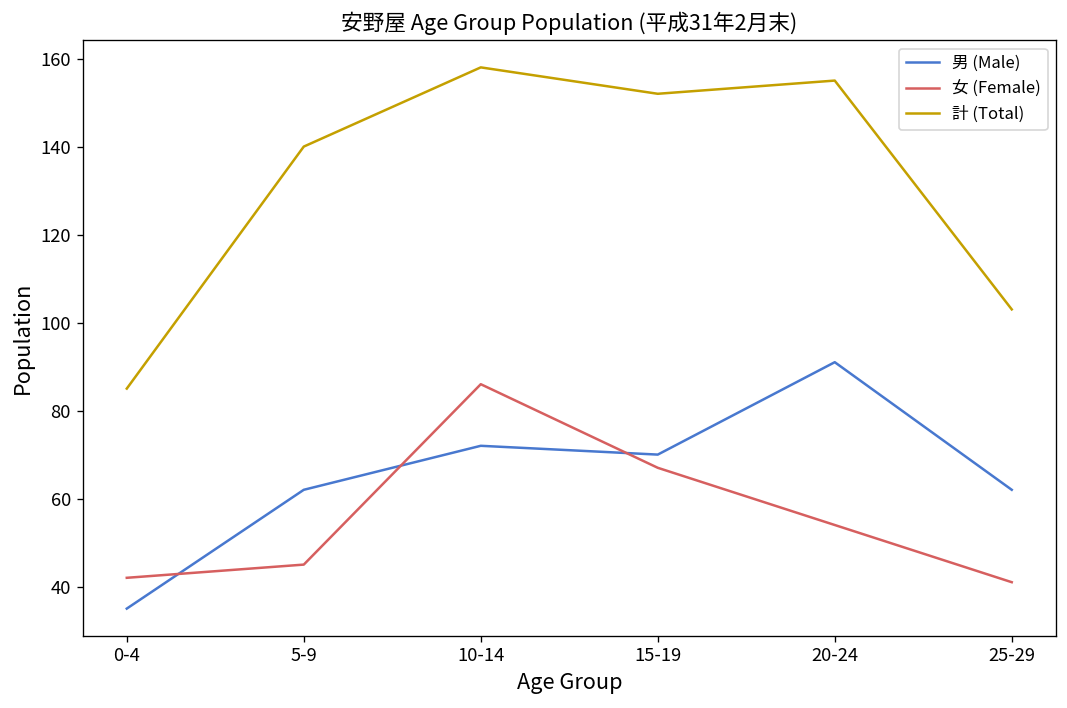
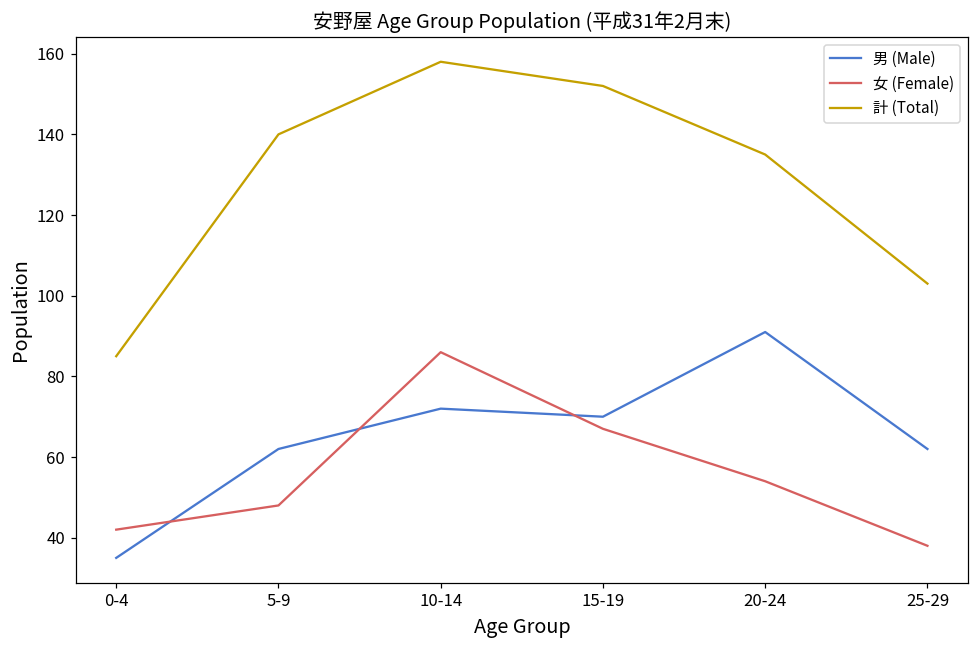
  {
    "男 (Male)": {
      "0-4": 35,
      "5-9": 62,
      "10-14": 72,
      "15-19": 70,
      "20-24": 91,
      "25-29": 62
    },
    "女 (Female)": {
      "0-4": 42,
-     "5-9": 45,
+     "5-9": 48,
      "10-14": 86,
      "15-19": 67,
      "20-24": 54,
-     "25-29": 41
+     "25-29": 38
    },
    "計 (Total)": {
      "0-4": 85,
      "5-9": 140,
      "10-14": 158,
      "15-19": 152,
-     "20-24": 155,
+     "20-24": 135,
      "25-29": 103
    }
  }
